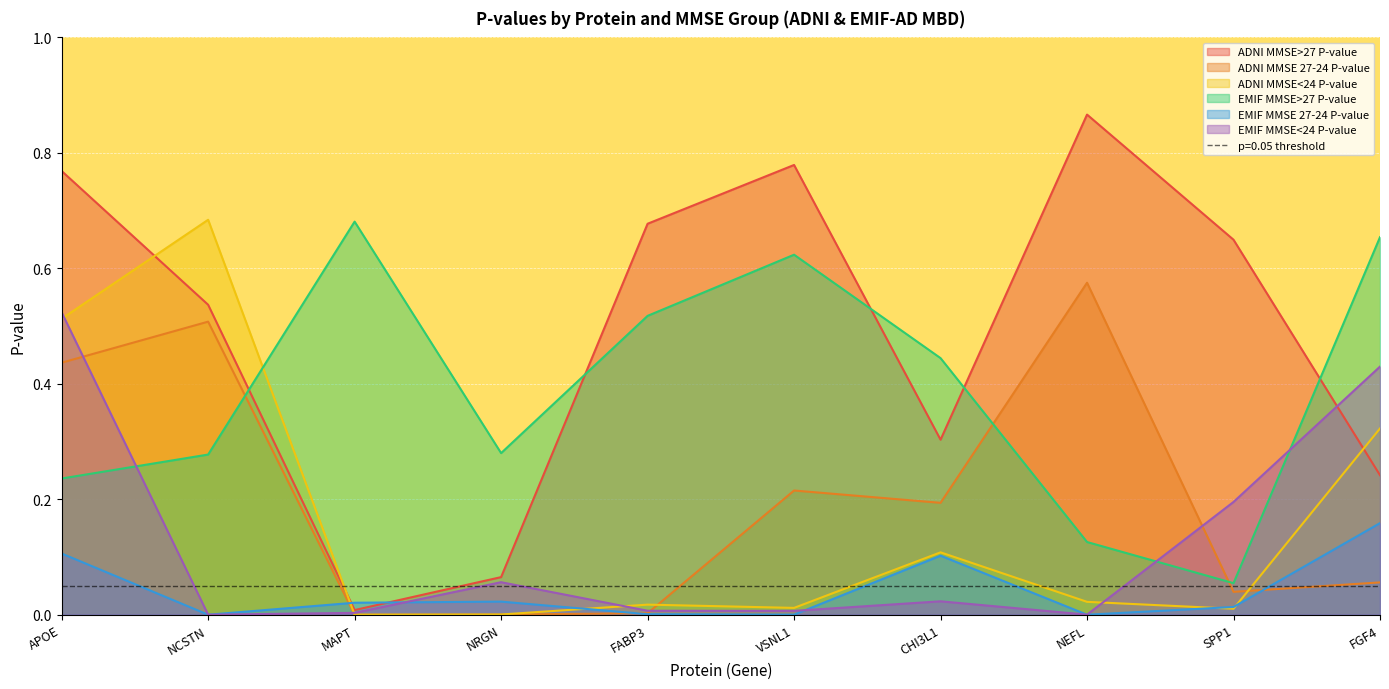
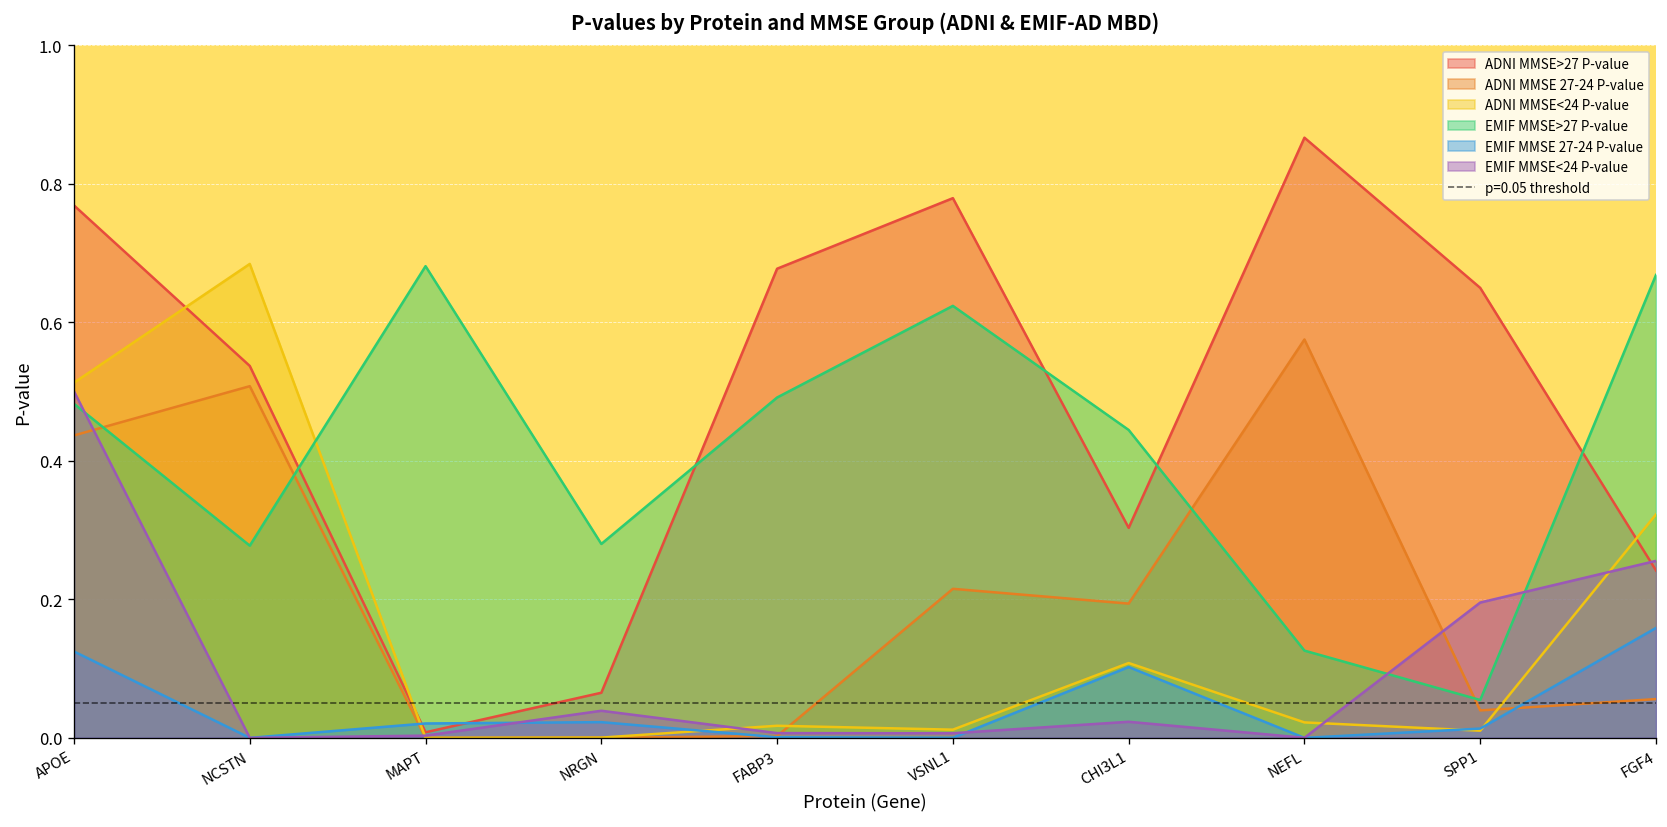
  {
    "EMIF MMSE>27 P-value": {
-     "APOE": 0.24,
+     "APOE": 0.48,
      "NCSTN": 0.28,
      "MAPT": 0.68,
      "NRGN": 0.28,
-     "FABP3": 0.52,
+     "FABP3": 0.49,
      "VSNL1": 0.62,
      "CHI3L1": 0.44,
      "NEFL": 0.13,
      "SPP1": 0.05,
-     "FGF4": 0.65
+     "FGF4": 0.67
    },
    "EMIF MMSE 27-24 P-value": {
-     "APOE": 0.11,
+     "APOE": 0.12,
      "MAPT": 0.02,
      "NRGN": 0.02,
      "VSNL1": 0.00,
      "CHI3L1": 0.10,
      "FGF4": 0.16
    },
    "EMIF MMSE<24 P-value": {
-     "APOE": 0.52,
-     "NRGN": 0.06,
+     "APOE": 0.50,
+     "NRGN": 0.04,
      "VSNL1": 0.01,
      "CHI3L1": 0.02,
      "SPP1": 0.20,
-     "FGF4": 0.43
+     "FGF4": 0.26
    }
  }
